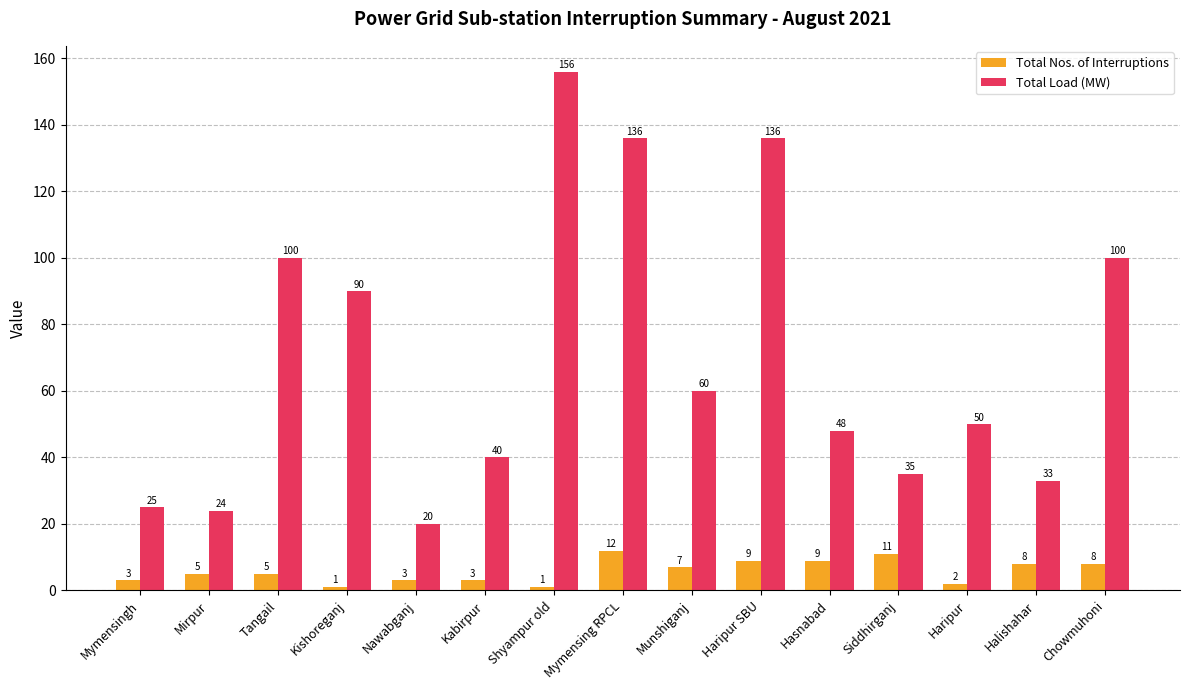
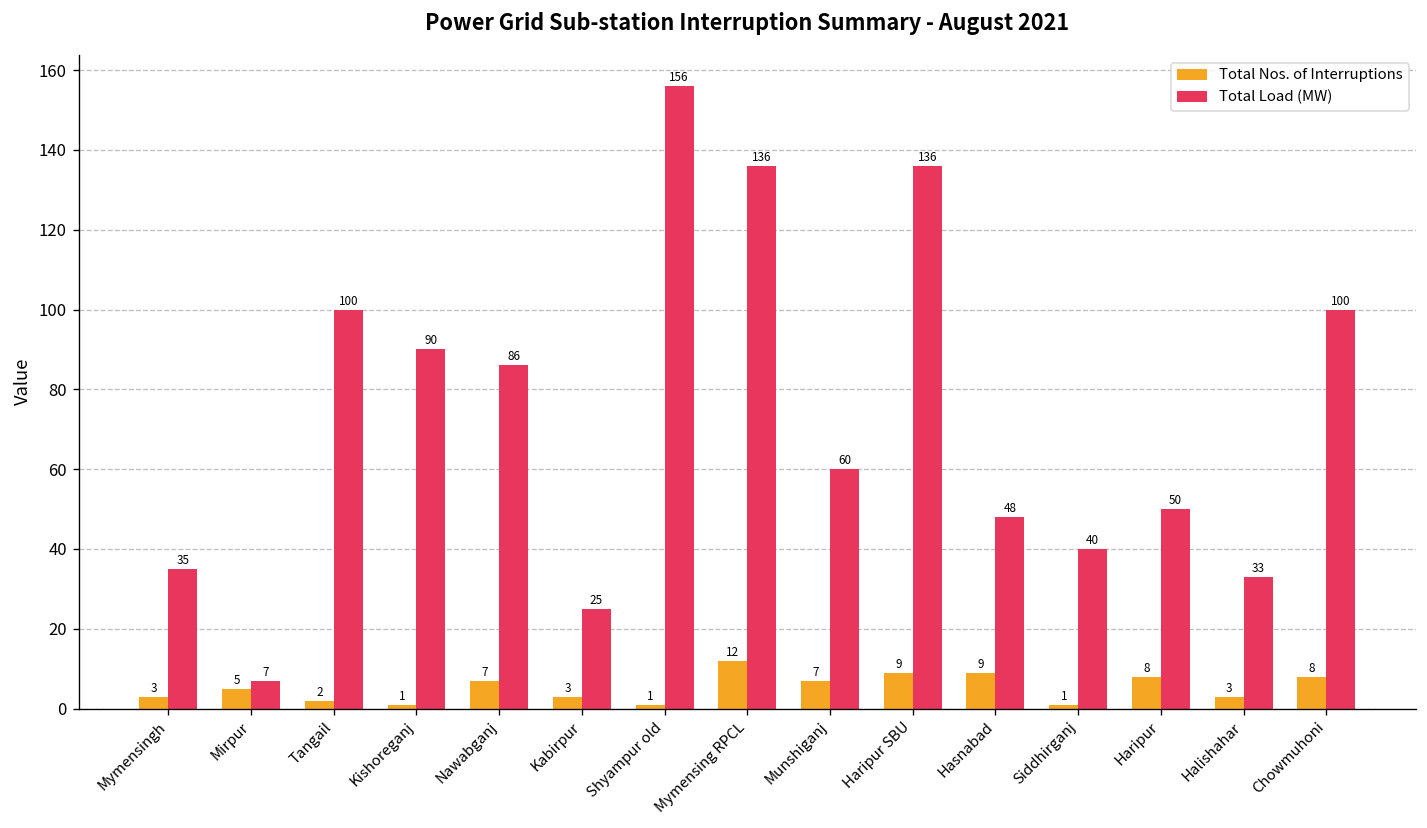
  {
    "Total Nos. of Interruptions": {
      "Mymensingh": 3,
      "Mirpur": 5,
-     "Tangail": 5,
+     "Tangail": 2,
      "Kishoreganj": 1,
-     "Nawabganj": 3,
+     "Nawabganj": 7,
      "Kabirpur": 3,
      "Shyampur old": 1,
      "Mymensing RPCL": 12,
      "Munshiganj": 7,
      "Haripur SBU": 9,
      "Hasnabad": 9,
-     "Siddhirganj": 11,
-     "Haripur": 2,
-     "Halishahar": 8,
+     "Siddhirganj": 1,
+     "Haripur": 8,
+     "Halishahar": 3,
      "Chowmuhoni": 8
    },
    "Total Load (MW)": {
-     "Mymensingh": 25,
-     "Mirpur": 24,
+     "Mymensingh": 35,
+     "Mirpur": 7,
      "Tangail": 100,
      "Kishoreganj": 90,
-     "Nawabganj": 20,
-     "Kabirpur": 40,
+     "Nawabganj": 86,
+     "Kabirpur": 25,
      "Shyampur old": 156,
      "Mymensing RPCL": 136,
      "Munshiganj": 60,
      "Haripur SBU": 136,
      "Hasnabad": 48,
-     "Siddhirganj": 35,
+     "Siddhirganj": 40,
      "Haripur": 50,
      "Halishahar": 33,
      "Chowmuhoni": 100
    }
  }
